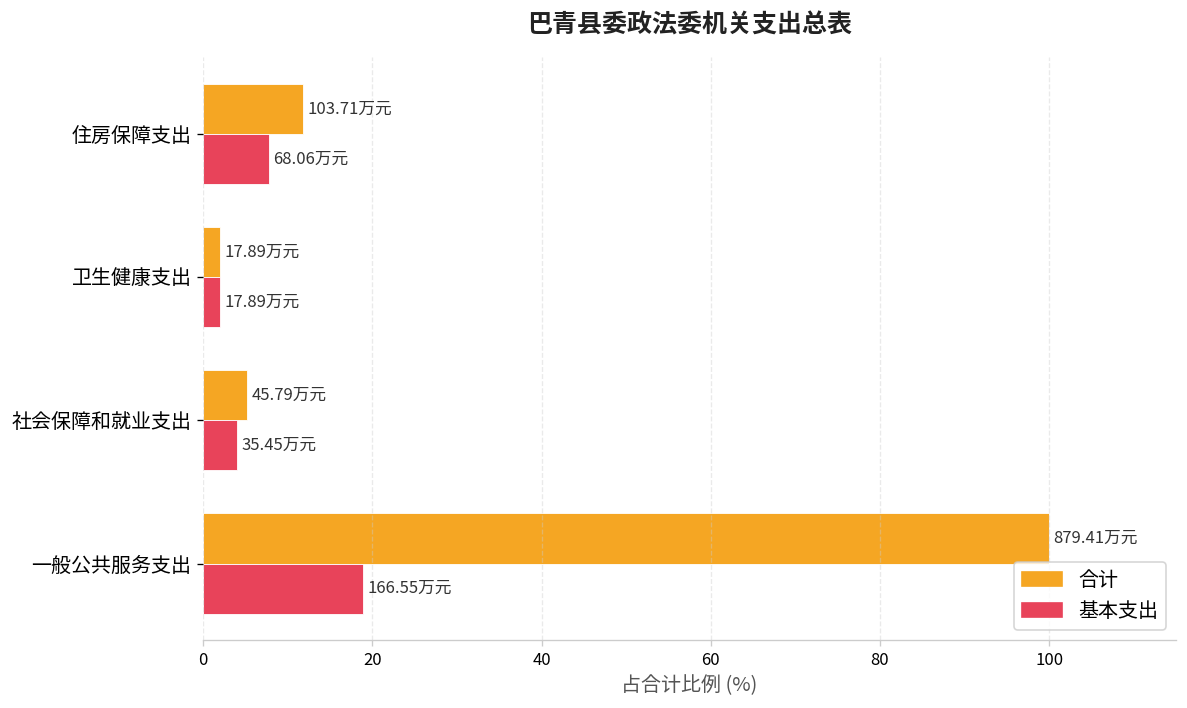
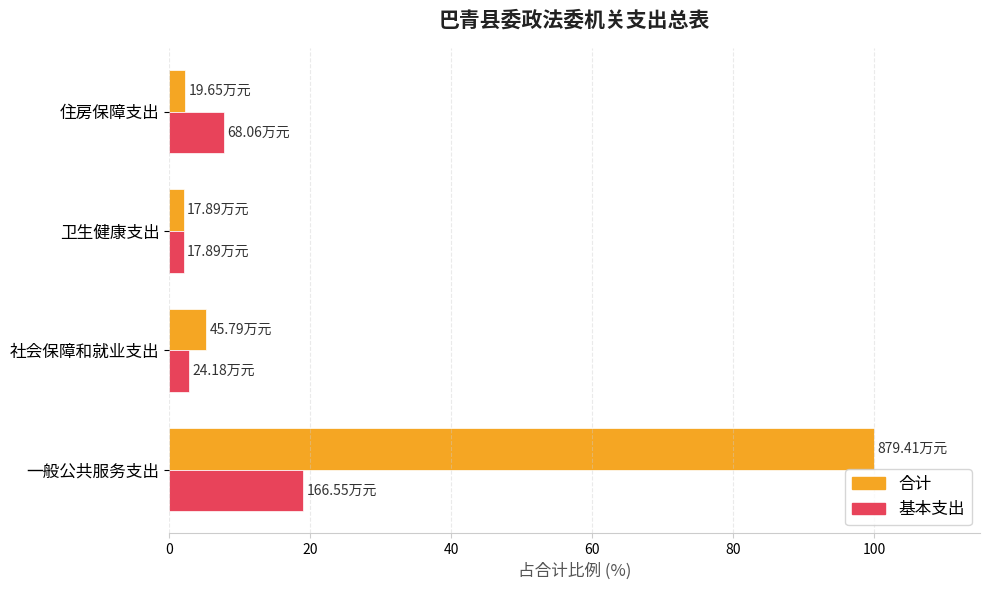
  {
    "合计": {
-     "住房保障支出": 103.71
+     "住房保障支出": 19.65
    },
    "基本支出": {
-     "社会保障和就业支出": 35.45
+     "社会保障和就业支出": 24.18
    }
  }
